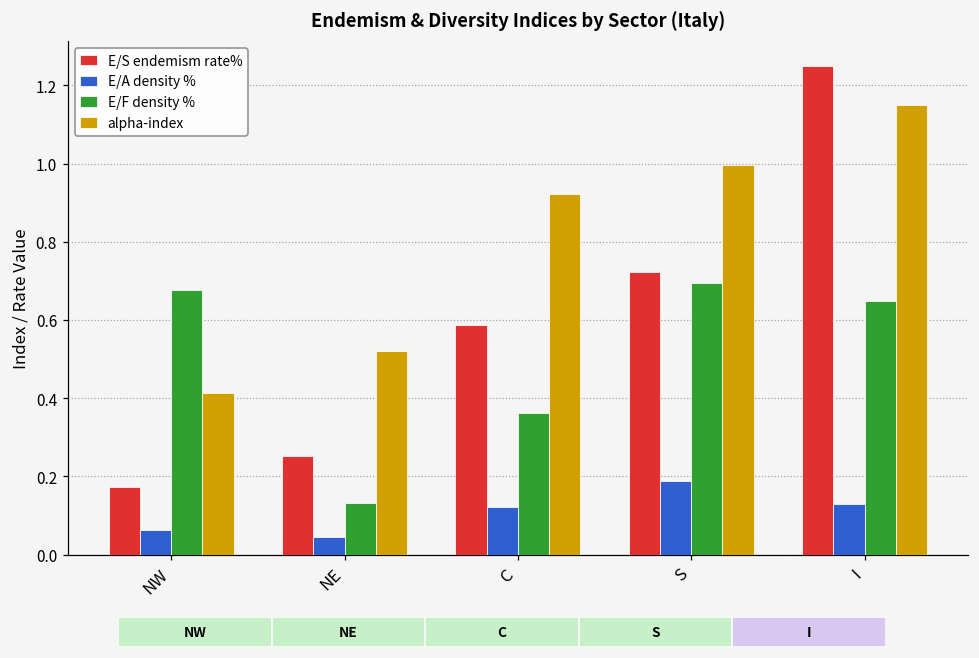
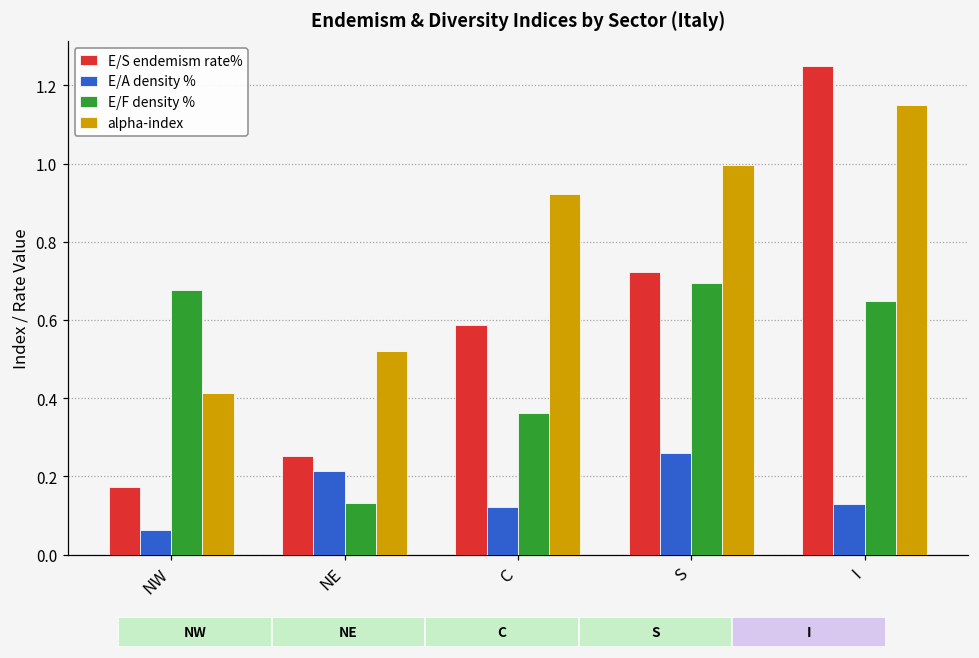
  {
    "E/S endemism rate%": {
      "NW": 0.17,
      "NE": 0.25,
      "C": 0.59,
      "S": 0.72,
      "I": 1.25
    },
    "E/A density %": {
      "NW": 0.06,
-     "NE": 0.05,
+     "NE": 0.21,
      "C": 0.12,
-     "S": 0.19,
+     "S": 0.26,
      "I": 0.13
    },
    "E/F density %": {
      "NW": 0.68,
      "NE": 0.13,
      "C": 0.36,
      "S": 0.69,
      "I": 0.65
    },
    "alpha-index": {
      "NW": 0.41,
      "NE": 0.52,
      "C": 0.92,
      "S": 1.00,
      "I": 1.15
    }
  }
